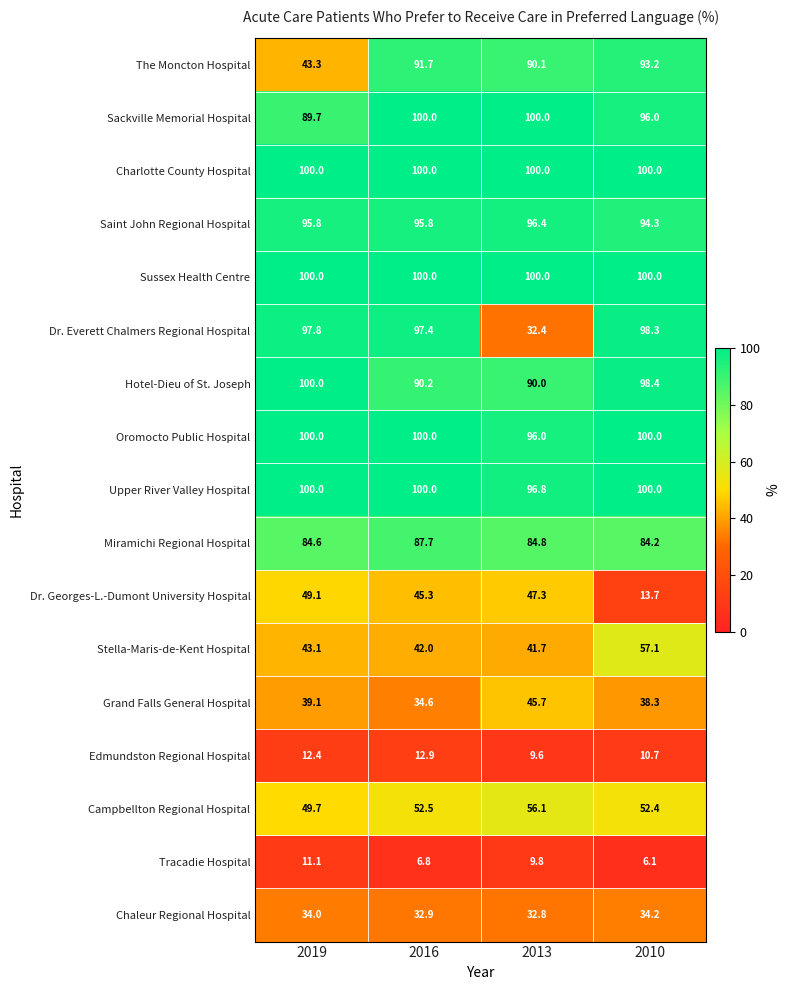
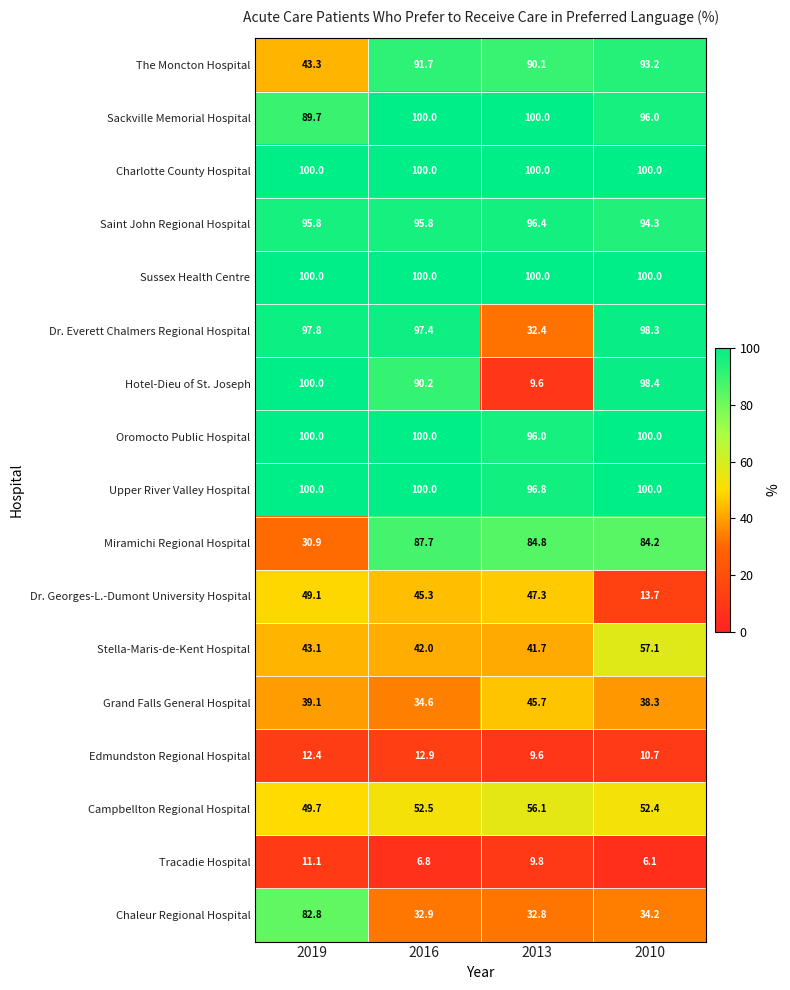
  {
    "The Moncton Hospital": {
      "2019": 43.3,
      "2016": 91.7,
      "2013": 90.1,
      "2010": 93.2
    },
    "Sackville Memorial Hospital": {
      "2019": 89.7,
      "2016": 100.0,
      "2013": 100.0,
      "2010": 96.0
    },
    "Charlotte County Hospital": {
      "2019": 100.0,
      "2016": 100.0,
      "2013": 100.0,
      "2010": 100.0
    },
    "Saint John Regional Hospital": {
      "2019": 95.8,
      "2016": 95.8,
      "2013": 96.4,
      "2010": 94.3
    },
    "Sussex Health Centre": {
      "2019": 100.0,
      "2016": 100.0,
      "2013": 100.0,
      "2010": 100.0
    },
    "Dr. Everett Chalmers Regional Hospital": {
      "2019": 97.8,
      "2016": 97.4,
      "2013": 32.4,
      "2010": 98.3
    },
    "Hotel-Dieu of St. Joseph": {
      "2019": 100.0,
      "2016": 90.2,
-     "2013": 90.0,
+     "2013": 9.6,
      "2010": 98.4
    },
    "Oromocto Public Hospital": {
      "2019": 100.0,
      "2016": 100.0,
      "2013": 96.0,
      "2010": 100.0
    },
    "Upper River Valley Hospital": {
      "2019": 100.0,
      "2016": 100.0,
      "2013": 96.8,
      "2010": 100.0
    },
    "Miramichi Regional Hospital": {
-     "2019": 84.6,
+     "2019": 30.9,
      "2016": 87.7,
      "2013": 84.8,
      "2010": 84.2
    },
    "Dr. Georges-L.-Dumont University Hospital": {
      "2019": 49.1,
      "2016": 45.3,
      "2013": 47.3,
      "2010": 13.7
    },
    "Stella-Maris-de-Kent Hospital": {
      "2019": 43.1,
      "2016": 42.0,
      "2013": 41.7,
      "2010": 57.1
    },
    "Grand Falls General Hospital": {
      "2019": 39.1,
      "2016": 34.6,
      "2013": 45.7,
      "2010": 38.3
    },
    "Edmundston Regional Hospital": {
      "2019": 12.4,
      "2016": 12.9,
      "2013": 9.6,
      "2010": 10.7
    },
    "Campbellton Regional Hospital": {
      "2019": 49.7,
      "2016": 52.5,
      "2013": 56.1,
      "2010": 52.4
    },
    "Tracadie Hospital": {
      "2019": 11.1,
      "2016": 6.8,
      "2013": 9.8,
      "2010": 6.1
    },
    "Chaleur Regional Hospital": {
-     "2019": 34.0,
+     "2019": 82.8,
      "2016": 32.9,
      "2013": 32.8,
      "2010": 34.2
    }
  }
